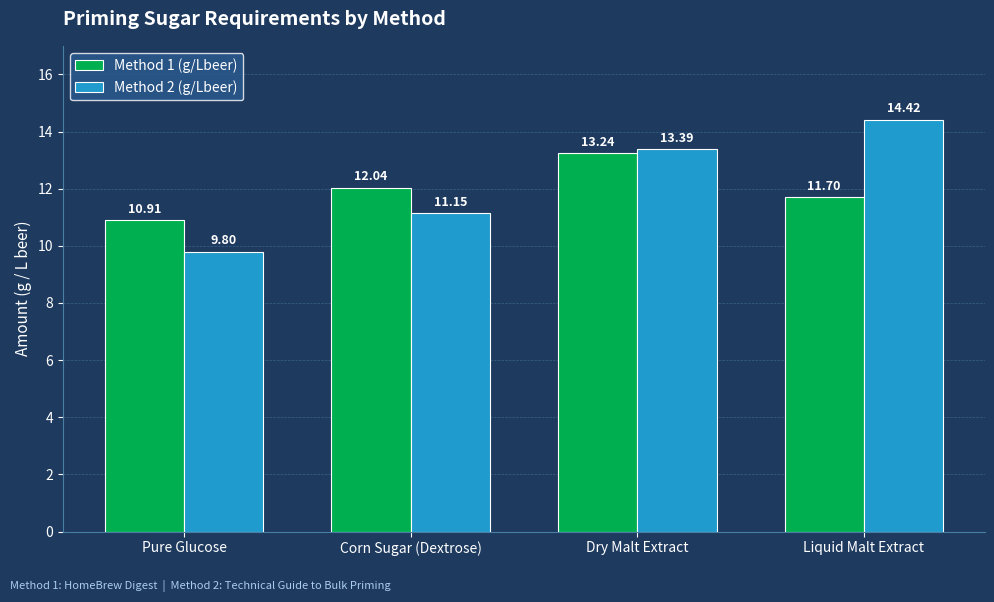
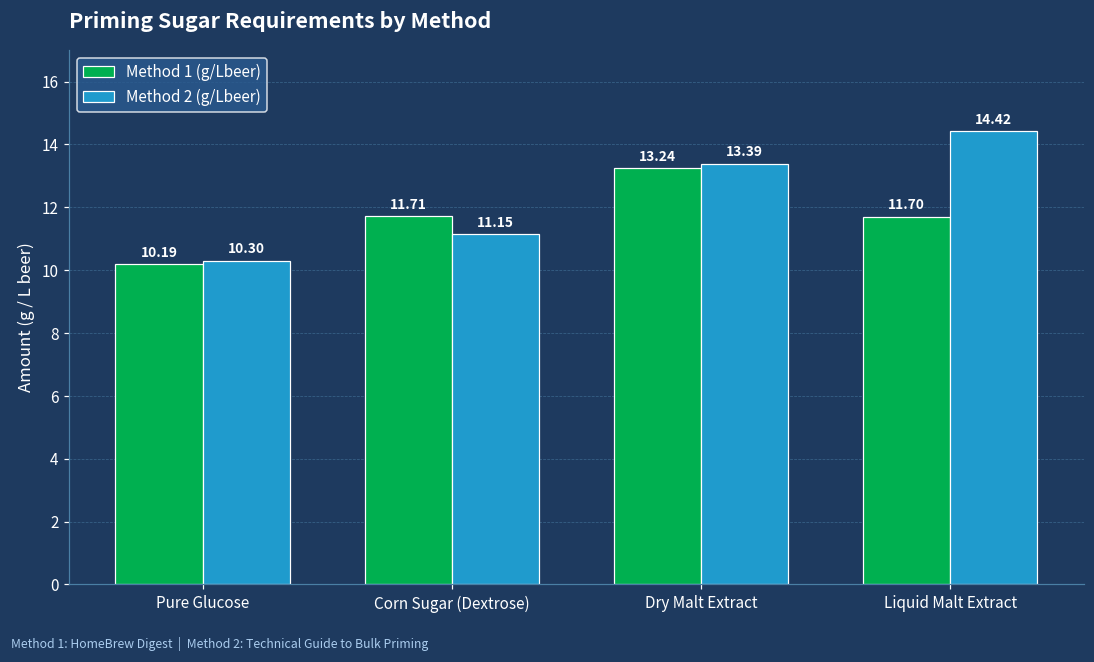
  {
    "Method 1 (g/Lbeer)": {
-     "Pure Glucose": 10.91,
-     "Corn Sugar (Dextrose)": 12.04,
+     "Pure Glucose": 10.19,
+     "Corn Sugar (Dextrose)": 11.71,
      "Dry Malt Extract": 13.24,
      "Liquid Malt Extract": 11.70
    },
    "Method 2 (g/Lbeer)": {
-     "Pure Glucose": 9.80,
+     "Pure Glucose": 10.30,
      "Corn Sugar (Dextrose)": 11.15,
      "Dry Malt Extract": 13.39,
      "Liquid Malt Extract": 14.42
    }
  }
